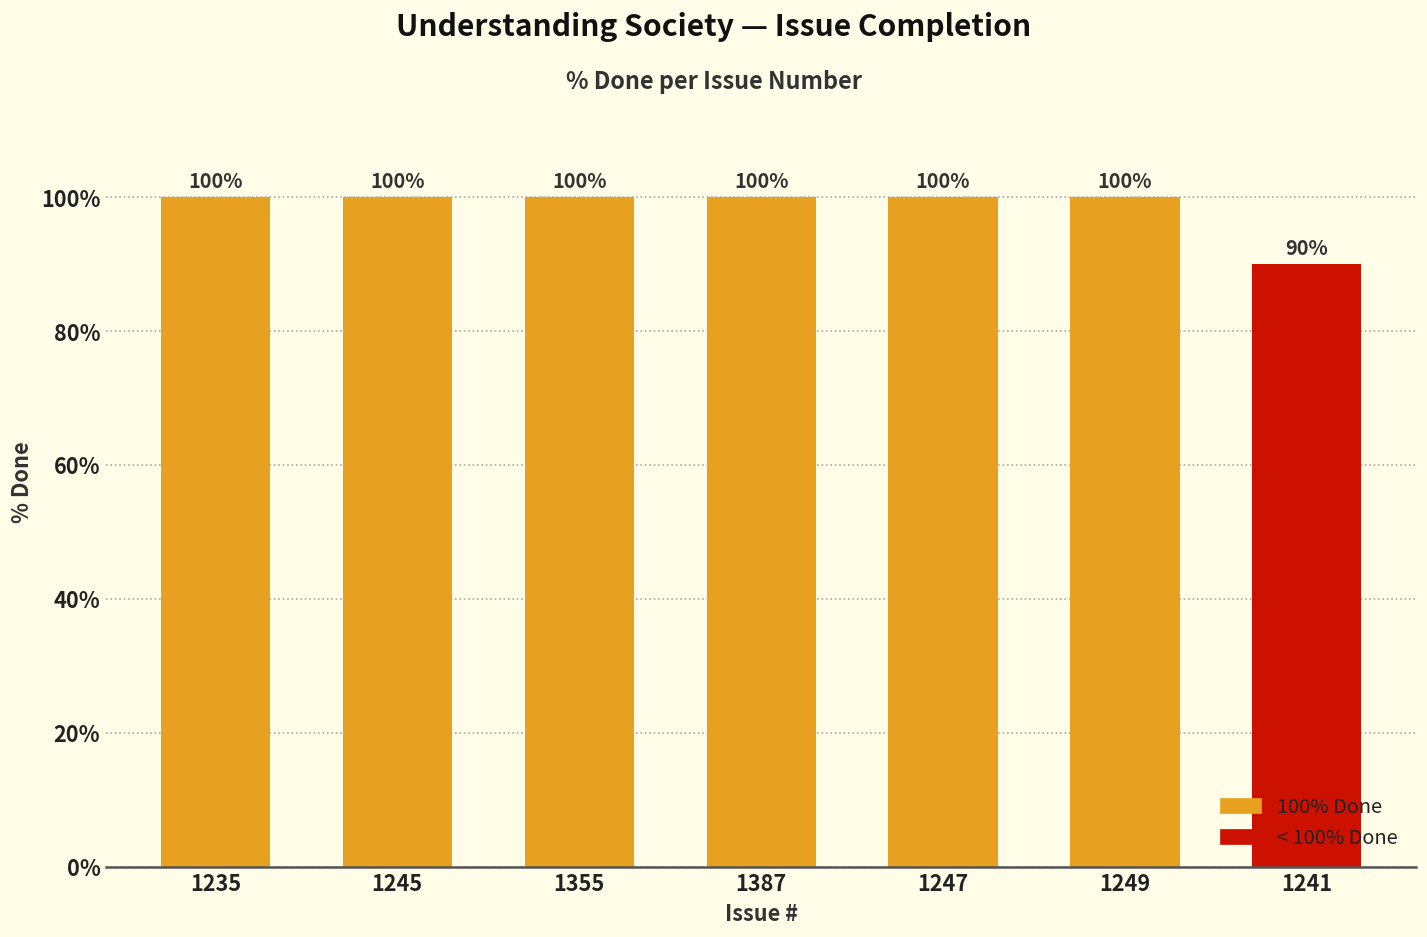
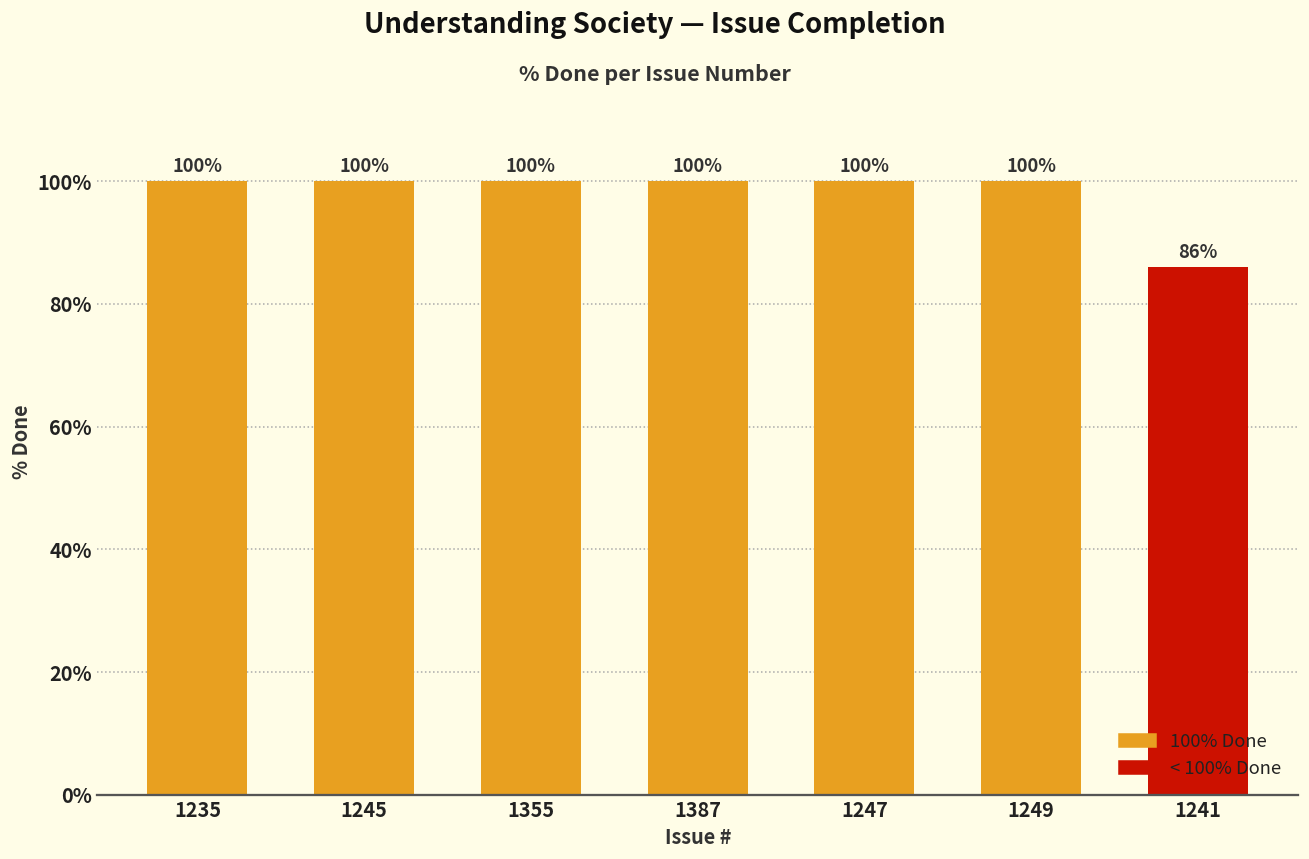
  {
    "1235": "100%",
    "1245": "100%",
    "1355": "100%",
    "1387": "100%",
    "1247": "100%",
    "1249": "100%",
-   "1241": "90%"
+   "1241": "86%"
  }
